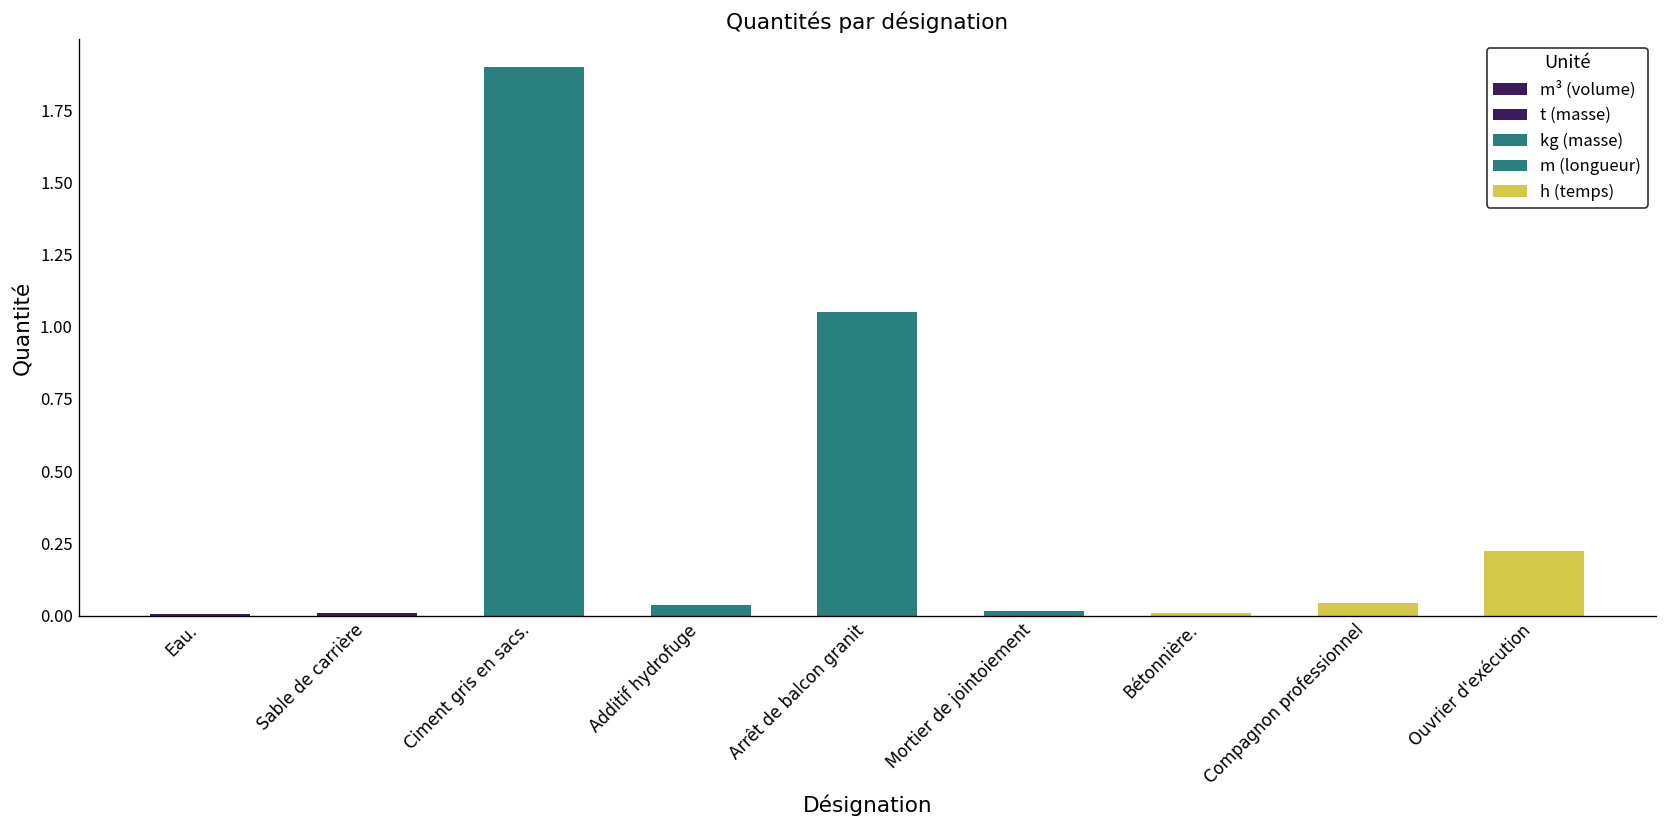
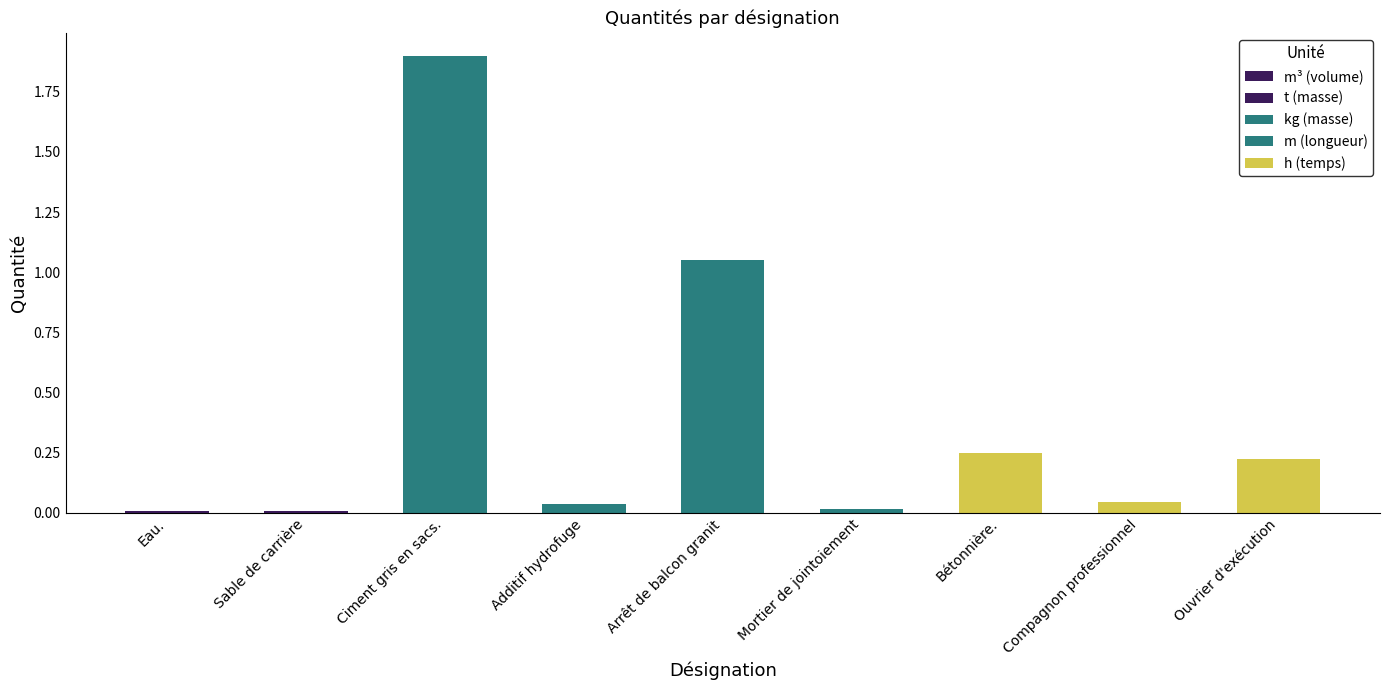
  {
    "h (temps)": {
-     "Bétonnière.": 0.01,
+     "Bétonnière.": 0.25,
      "Compagnon professionnel": 0.04,
      "Ouvrier d'exécution": 0.22
    }
  }
